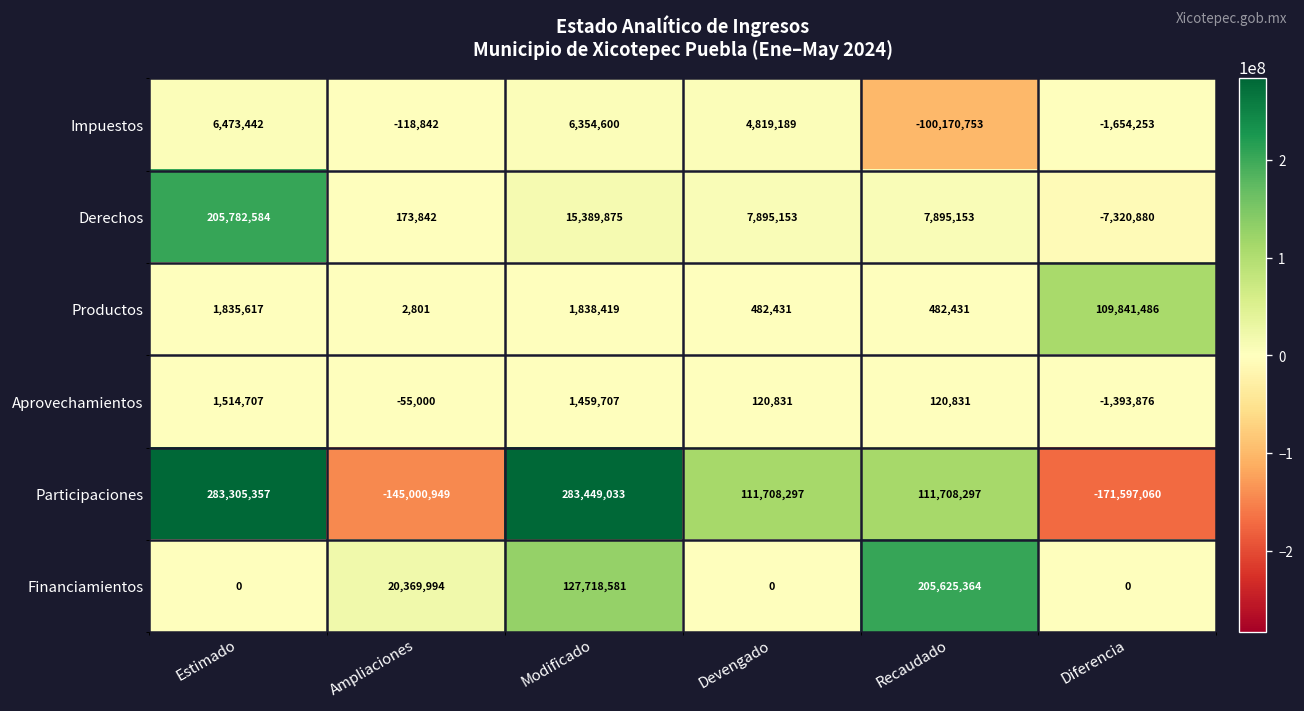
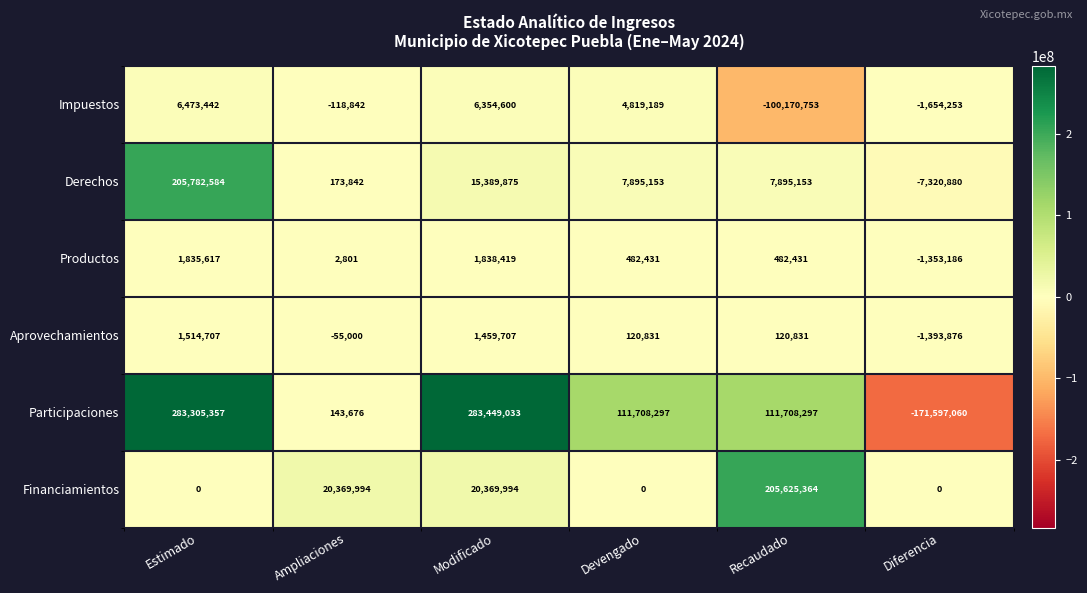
  {
    "Impuestos": {
      "Estimado": "6,473,442",
      "Ampliaciones": "-118,842",
      "Modificado": "6,354,600",
      "Devengado": "4,819,189",
      "Recaudado": "-100,170,753",
      "Diferencia": "-1,654,253"
    },
    "Derechos": {
      "Estimado": "205,782,584",
      "Ampliaciones": "173,842",
      "Modificado": "15,389,875",
      "Devengado": "7,895,153",
      "Recaudado": "7,895,153",
      "Diferencia": "-7,320,880"
    },
    "Productos": {
      "Estimado": "1,835,617",
      "Ampliaciones": "2,801",
      "Modificado": "1,838,419",
      "Devengado": "482,431",
      "Recaudado": "482,431",
-     "Diferencia": "109,841,486"
+     "Diferencia": "-1,353,186"
    },
    "Aprovechamientos": {
      "Estimado": "1,514,707",
      "Ampliaciones": "-55,000",
      "Modificado": "1,459,707",
      "Devengado": "120,831",
      "Recaudado": "120,831",
      "Diferencia": "-1,393,876"
    },
    "Participaciones": {
      "Estimado": "283,305,357",
-     "Ampliaciones": "-145,000,949",
+     "Ampliaciones": "143,676",
      "Modificado": "283,449,033",
      "Devengado": "111,708,297",
      "Recaudado": "111,708,297",
      "Diferencia": "-171,597,060"
    },
    "Financiamientos": {
      "Estimado": "0",
      "Ampliaciones": "20,369,994",
-     "Modificado": "127,718,581",
+     "Modificado": "20,369,994",
      "Devengado": "0",
      "Recaudado": "205,625,364",
      "Diferencia": "0"
    }
  }
